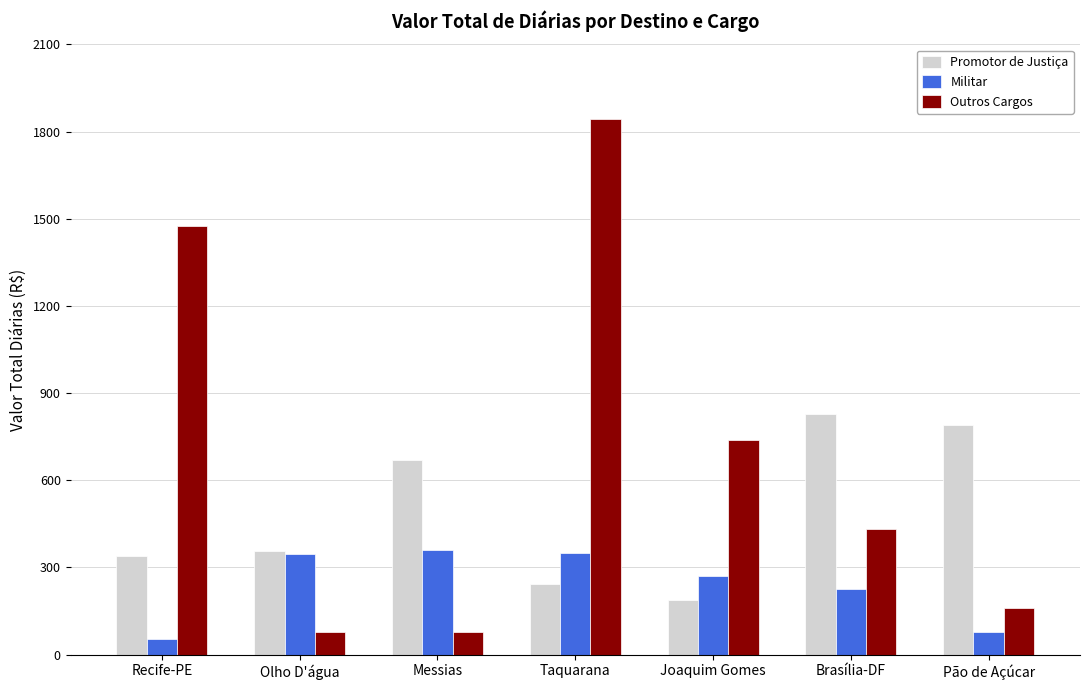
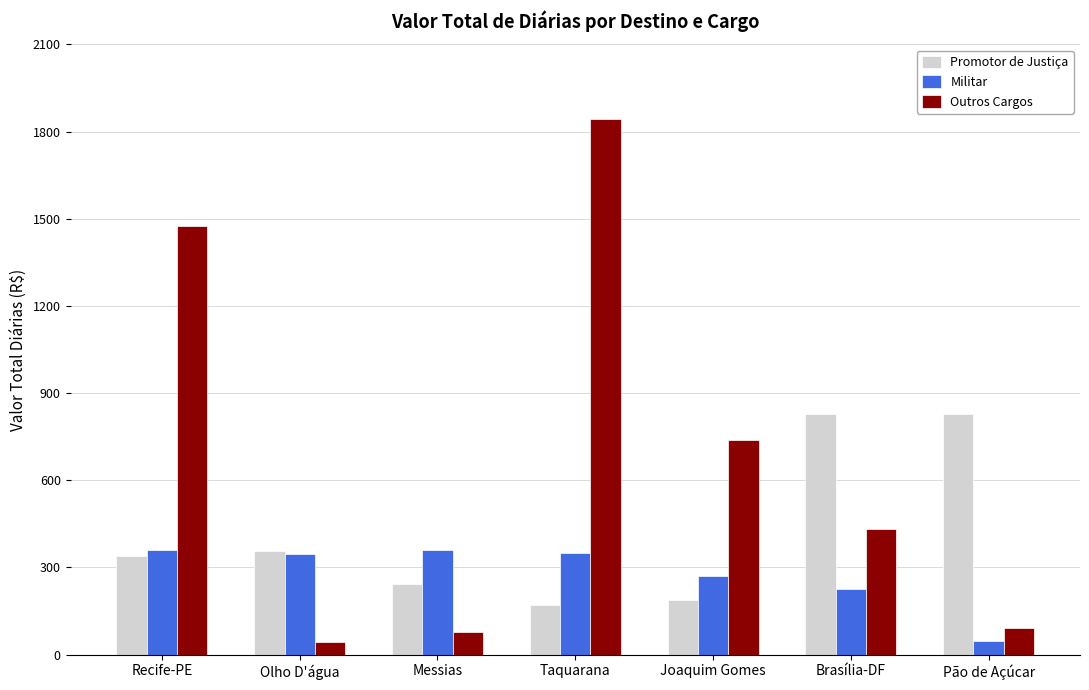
  {
    "Promotor de Justiça": {
      "Recife-PE": 340,
      "Olho D'água": 360,
-     "Messias": 670,
-     "Taquarana": 240,
+     "Messias": 240,
+     "Taquarana": 170,
      "Joaquim Gomes": 190,
      "Brasília-DF": 830,
-     "Pão de Açúcar": 790
+     "Pão de Açúcar": 830
    },
    "Militar": {
-     "Recife-PE": 50,
+     "Recife-PE": 360,
      "Olho D'água": 350,
      "Messias": 360,
      "Taquarana": 350,
      "Joaquim Gomes": 270,
      "Brasília-DF": 230,
-     "Pão de Açúcar": 80
+     "Pão de Açúcar": 50
    },
    "Outros Cargos": {
      "Recife-PE": 1470,
-     "Olho D'água": 80,
+     "Olho D'água": 40,
      "Messias": 80,
      "Taquarana": 1840,
      "Joaquim Gomes": 740,
      "Brasília-DF": 430,
-     "Pão de Açúcar": 160
+     "Pão de Açúcar": 90
    }
  }
